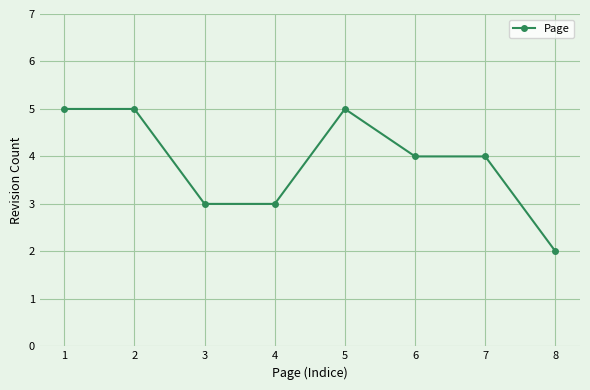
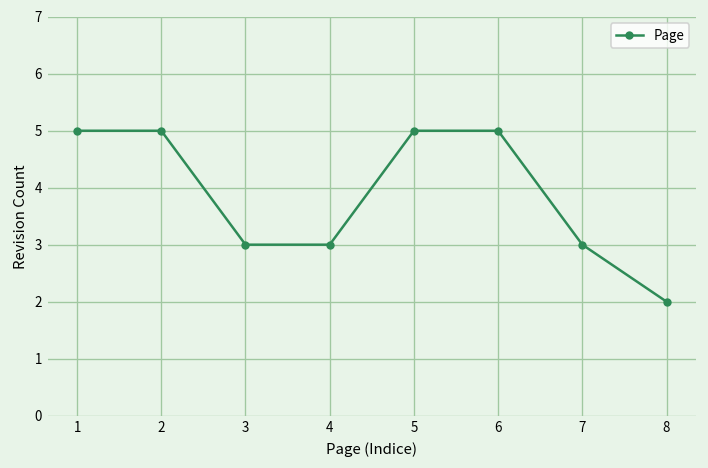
  {
    "1": 5,
    "2": 5,
    "3": 3,
    "4": 3,
    "5": 5,
-   "6": 4,
-   "7": 4,
+   "6": 5,
+   "7": 3,
    "8": 2
  }
